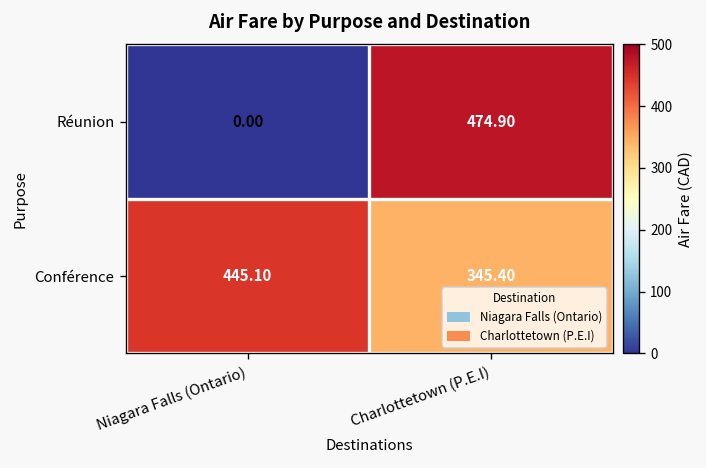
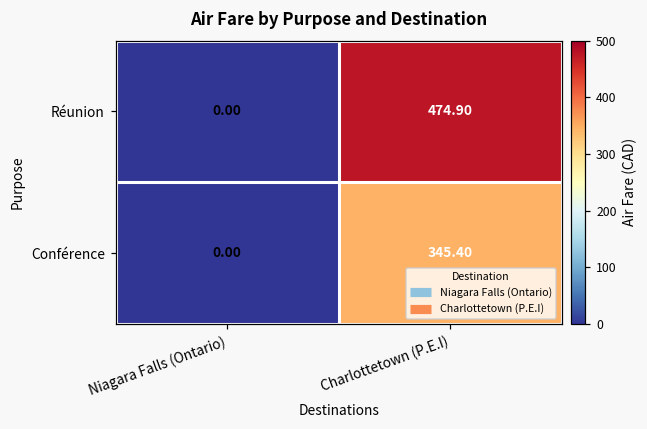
  {
    "Réunion": {
      "Niagara Falls (Ontario)": 0.00,
      "Charlottetown (P.E.I)": 474.90
    },
    "Conférence": {
-     "Niagara Falls (Ontario)": 445.10,
+     "Niagara Falls (Ontario)": 0.00,
      "Charlottetown (P.E.I)": 345.40
    }
  }
